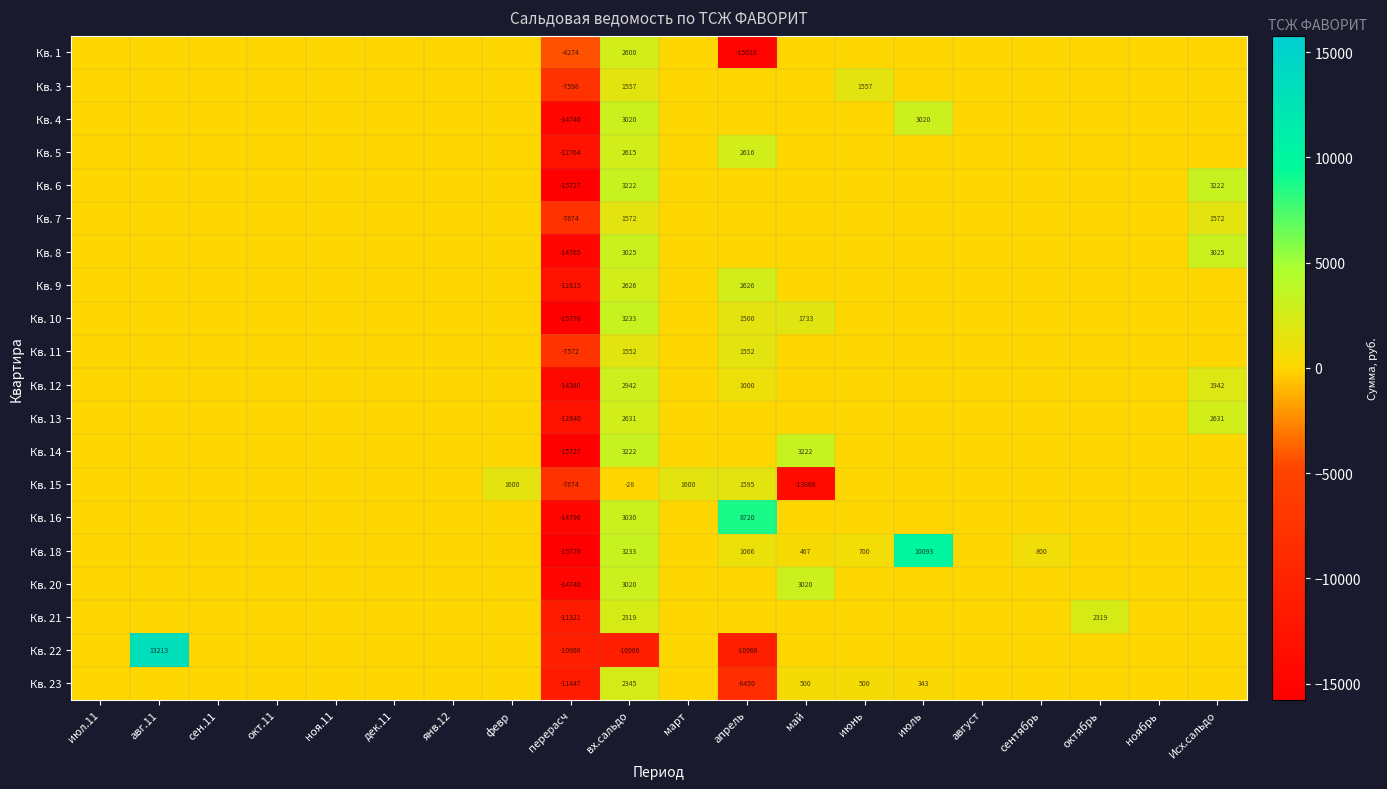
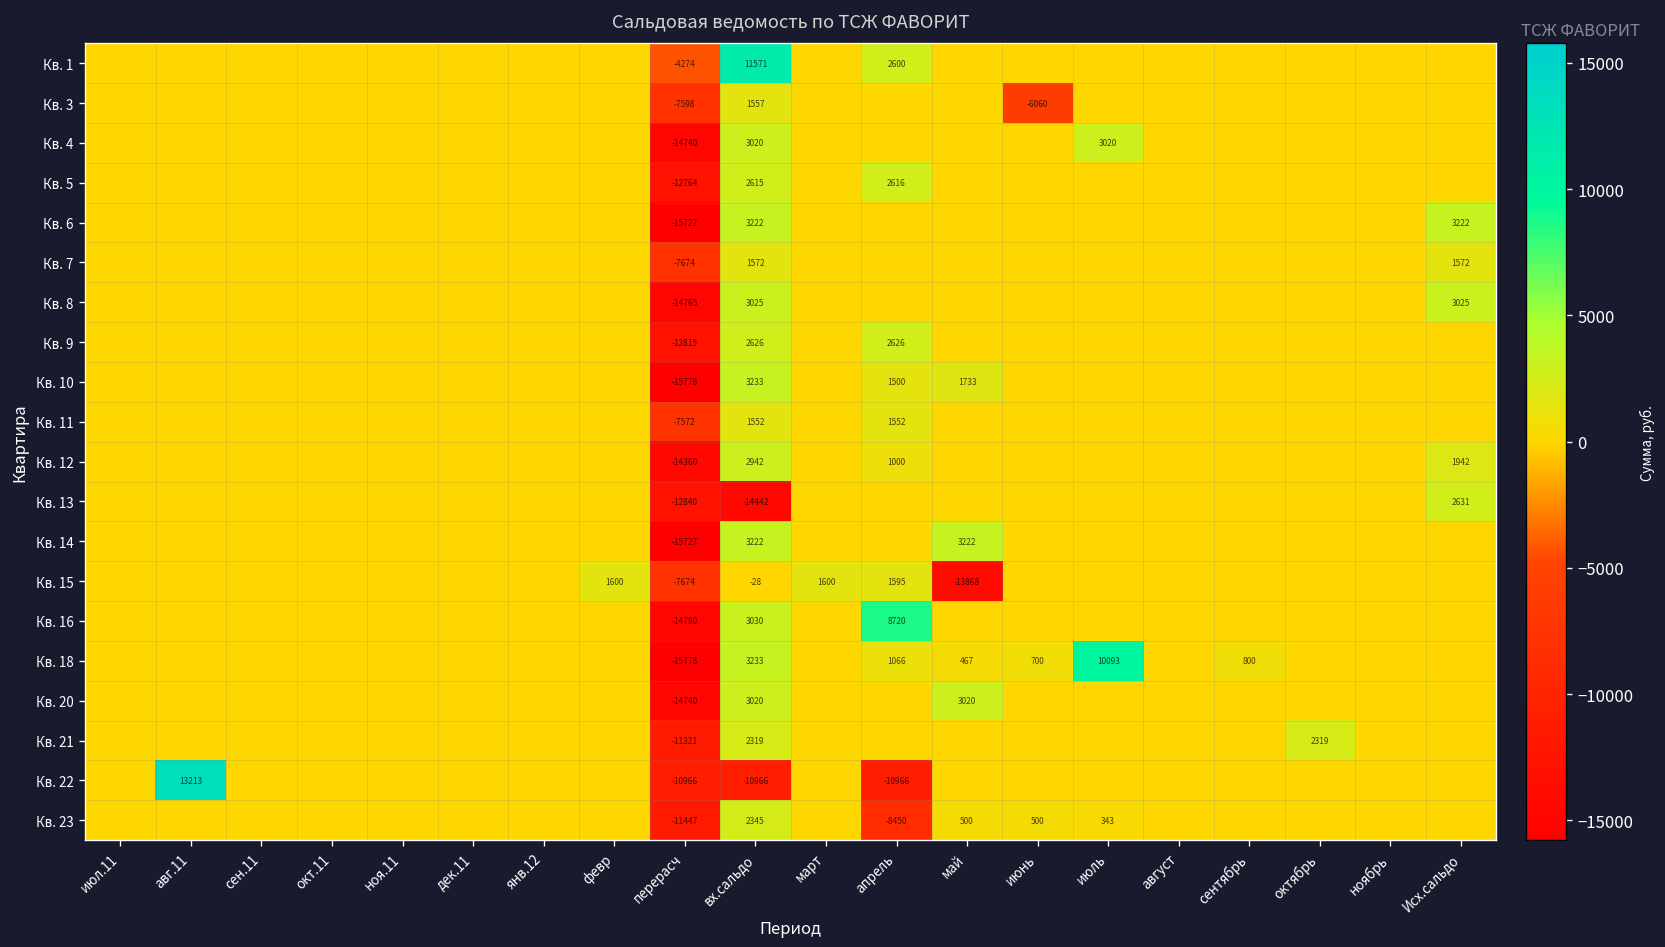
  {
    "Кв. 1": {
      "перерасч": -4274,
-     "вх.сальдо": 2600,
-     "апрель": -15018
+     "вх.сальдо": 11571,
+     "апрель": 2600
    },
    "Кв. 3": {
      "перерасч": -7598,
      "вх.сальдо": 1557,
-     "июнь": 1557
+     "июнь": -6060
    },
    "Кв. 4": {
      "перерасч": -14740,
      "вх.сальдо": 3020,
      "июль": 3020
    },
    "Кв. 5": {
      "перерасч": -12764,
      "вх.сальдо": 2615,
      "апрель": 2616
    },
    "Кв. 6": {
      "перерасч": -15727,
      "вх.сальдо": 3222,
      "Исх.сальдо": 3222
    },
    "Кв. 7": {
      "перерасч": -7674,
      "вх.сальдо": 1572,
      "Исх.сальдо": 1572
    },
    "Кв. 8": {
      "перерасч": -14765,
      "вх.сальдо": 3025,
      "Исх.сальдо": 3025
    },
    "Кв. 9": {
      "перерасч": -12815,
      "вх.сальдо": 2626,
      "апрель": 2626
    },
    "Кв. 10": {
      "перерасч": -15778,
      "вх.сальдо": 3233,
      "апрель": 1500,
      "май": 1733
    },
    "Кв. 11": {
      "перерасч": -7572,
      "вх.сальдо": 1552,
      "апрель": 1552
    },
    "Кв. 12": {
      "перерасч": -14360,
      "вх.сальдо": 2942,
      "апрель": 1000,
      "Исх.сальдо": 1942
    },
    "Кв. 13": {
      "перерасч": -12840,
-     "вх.сальдо": 2631,
+     "вх.сальдо": -14442,
      "Исх.сальдо": 2631
    },
    "Кв. 14": {
      "перерасч": -15727,
      "вх.сальдо": 3222,
      "май": 3222
    },
    "Кв. 15": {
      "февр": 1600,
      "перерасч": -7674,
      "вх.сальдо": -28,
      "март": 1600,
      "апрель": 1595,
      "май": -13868
    },
    "Кв. 16": {
      "перерасч": -14790,
      "вх.сальдо": 3030,
      "апрель": 8720
    },
    "Кв. 18": {
      "перерасч": -15778,
      "вх.сальдо": 3233,
      "апрель": 1066,
      "май": 467,
      "июнь": 700,
      "июль": 10093,
      "сентябрь": 800
    },
    "Кв. 20": {
      "перерасч": -14740,
      "вх.сальдо": 3020,
      "май": 3020
    },
    "Кв. 21": {
      "перерасч": -11321,
      "вх.сальдо": 2319,
      "октябрь": 2319
    },
    "Кв. 22": {
      "авг.11": 13213,
      "перерасч": -10966,
      "вх.сальдо": -10966,
      "апрель": -10966
    },
    "Кв. 23": {
      "перерасч": -11447,
      "вх.сальдо": 2345,
      "апрель": -8450,
      "май": 500,
      "июнь": 500,
      "июль": 343
    }
  }
